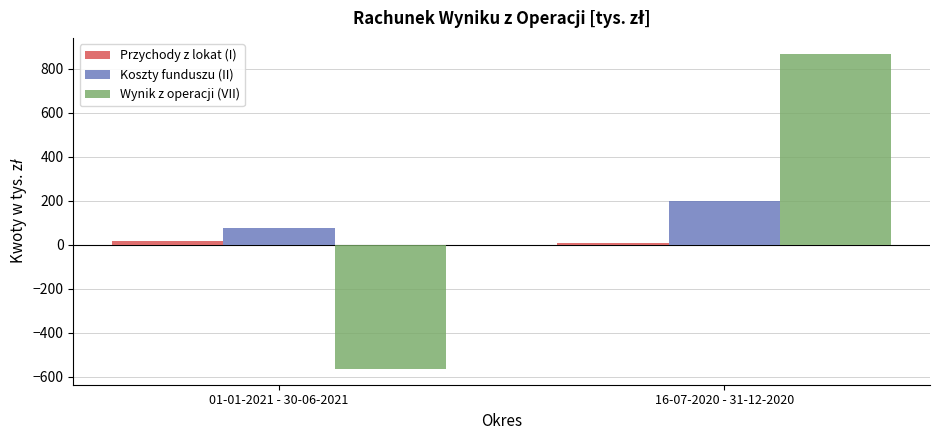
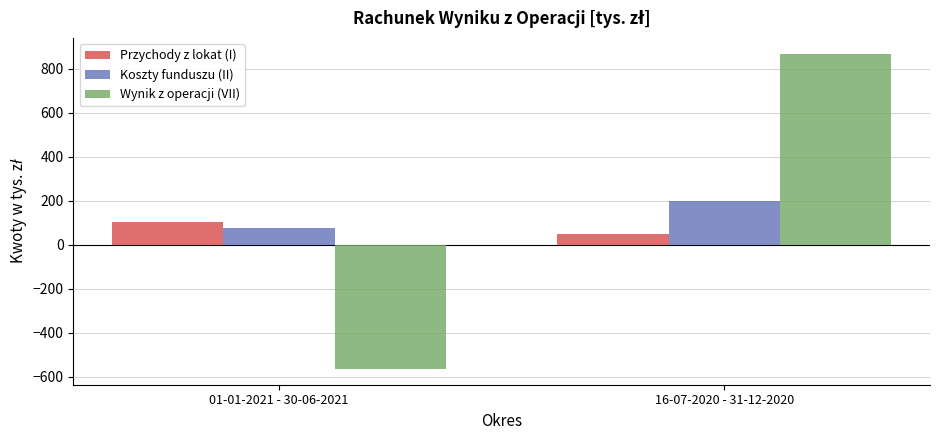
  {
    "Przychody z lokat (I)": {
-     "01-01-2021 - 30-06-2021": 20,
-     "16-07-2020 - 31-12-2020": 10
+     "01-01-2021 - 30-06-2021": 100,
+     "16-07-2020 - 31-12-2020": 50
    },
    "Koszty funduszu (II)": {
      "01-01-2021 - 30-06-2021": 80,
      "16-07-2020 - 31-12-2020": 200
    },
    "Wynik z operacji (VII)": {
      "01-01-2021 - 30-06-2021": -570,
      "16-07-2020 - 31-12-2020": 870
    }
  }
